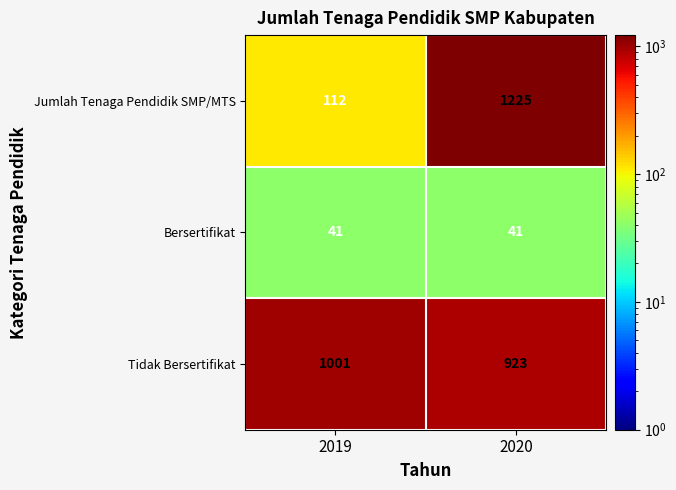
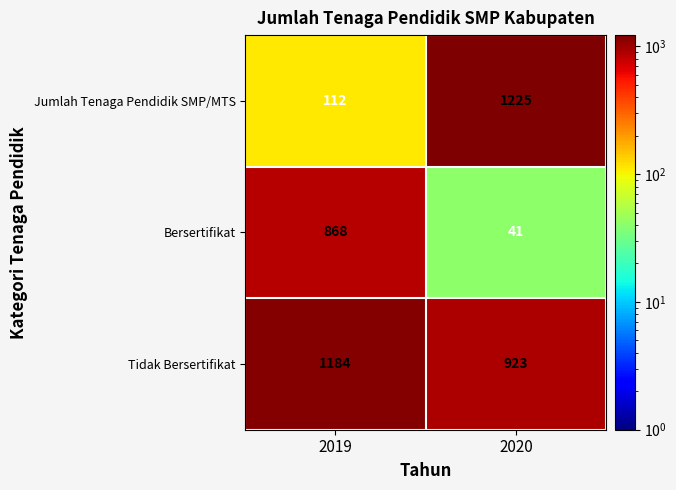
  {
    "Jumlah Tenaga Pendidik SMP/MTS": {
      "2019": 112,
      "2020": 1225
    },
    "Bersertifikat": {
-     "2019": 41,
+     "2019": 868,
      "2020": 41
    },
    "Tidak Bersertifikat": {
-     "2019": 1001,
+     "2019": 1184,
      "2020": 923
    }
  }
